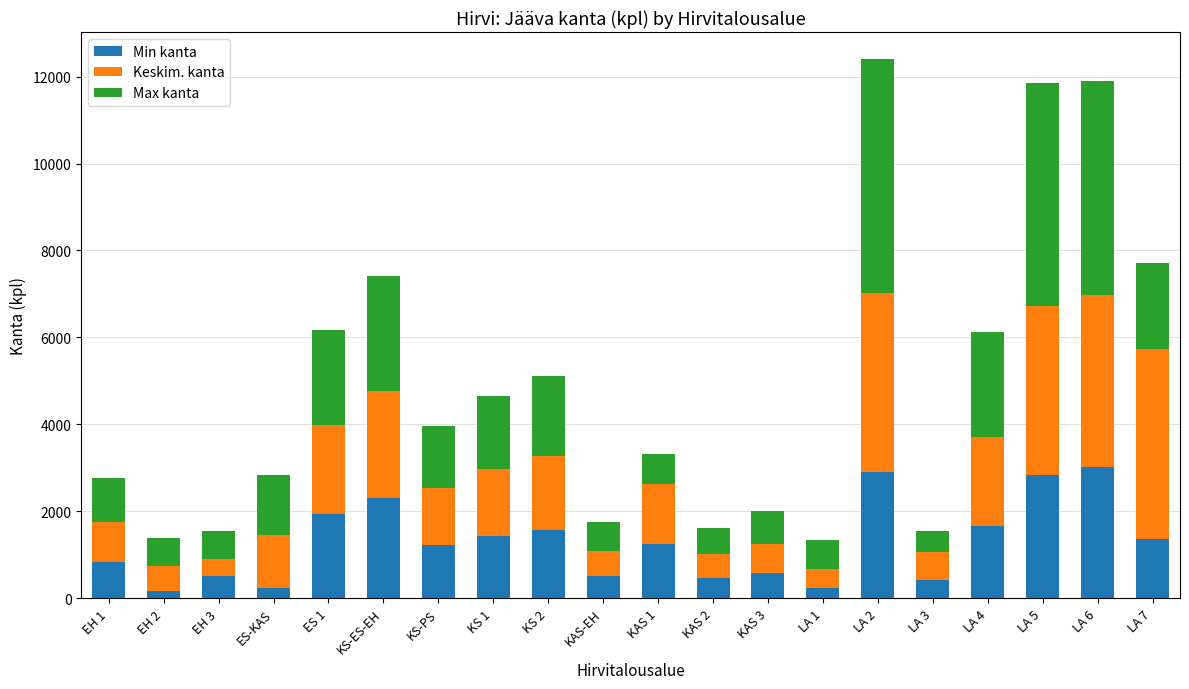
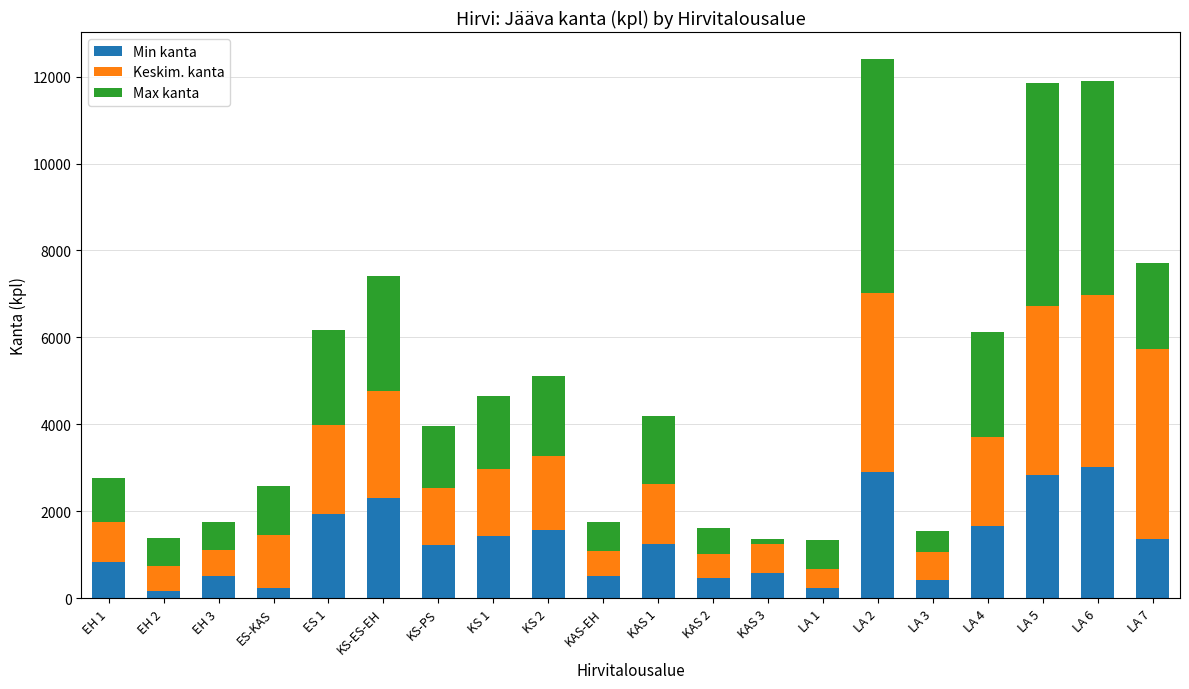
  {
    "Min kanta": {
      "EH 1": 800,
      "EH 2": 200,
      "EH 3": 500,
      "ES-KAS": 200,
      "ES 1": 1900,
      "KS-ES-EH": 2300,
      "KS-PS": 1200,
      "KS 1": 1400,
      "KS 2": 1600,
      "KAS-EH": 500,
      "KAS 1": 1200,
      "KAS 2": 500,
      "KAS 3": 600,
      "LA 1": 200,
      "LA 2": 2900,
      "LA 3": 400,
      "LA 4": 1700,
      "LA 5": 2800,
      "LA 6": 3000,
      "LA 7": 1400
    },
    "Keskim. kanta": {
      "EH 1": 900,
      "EH 2": 600,
-     "EH 3": 400,
+     "EH 3": 600,
      "ES-KAS": 1200,
      "ES 1": 2100,
      "KS-ES-EH": 2500,
      "KS-PS": 1300,
      "KS 1": 1500,
      "KS 2": 1700,
      "KAS-EH": 600,
      "KAS 1": 1400,
      "KAS 2": 500,
      "KAS 3": 700,
      "LA 1": 400,
      "LA 2": 4100,
      "LA 3": 600,
      "LA 4": 2000,
      "LA 5": 3900,
      "LA 6": 4000,
      "LA 7": 4400
    },
    "Max kanta": {
      "EH 1": 1000,
      "EH 2": 700,
      "EH 3": 600,
-     "ES-KAS": 1400,
+     "ES-KAS": 1100,
      "ES 1": 2200,
      "KS-ES-EH": 2600,
      "KS-PS": 1400,
      "KS 1": 1700,
      "KS 2": 1800,
      "KAS-EH": 600,
-     "KAS 1": 700,
+     "KAS 1": 1600,
      "KAS 2": 600,
-     "KAS 3": 800,
+     "KAS 3": 100,
      "LA 1": 700,
      "LA 2": 5400,
      "LA 3": 500,
      "LA 4": 2400,
      "LA 5": 5100,
      "LA 6": 4900,
      "LA 7": 2000
    }
  }
